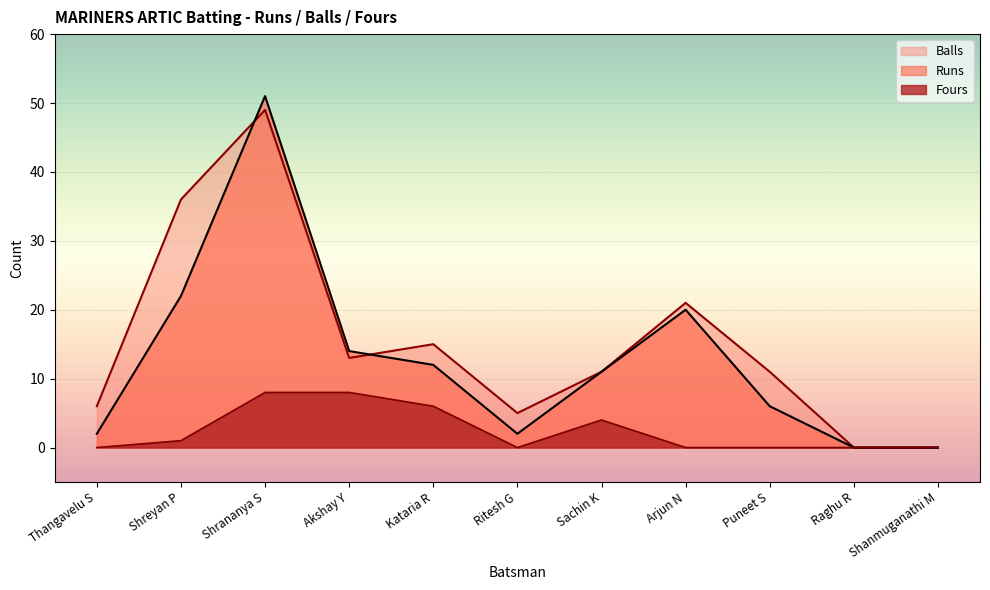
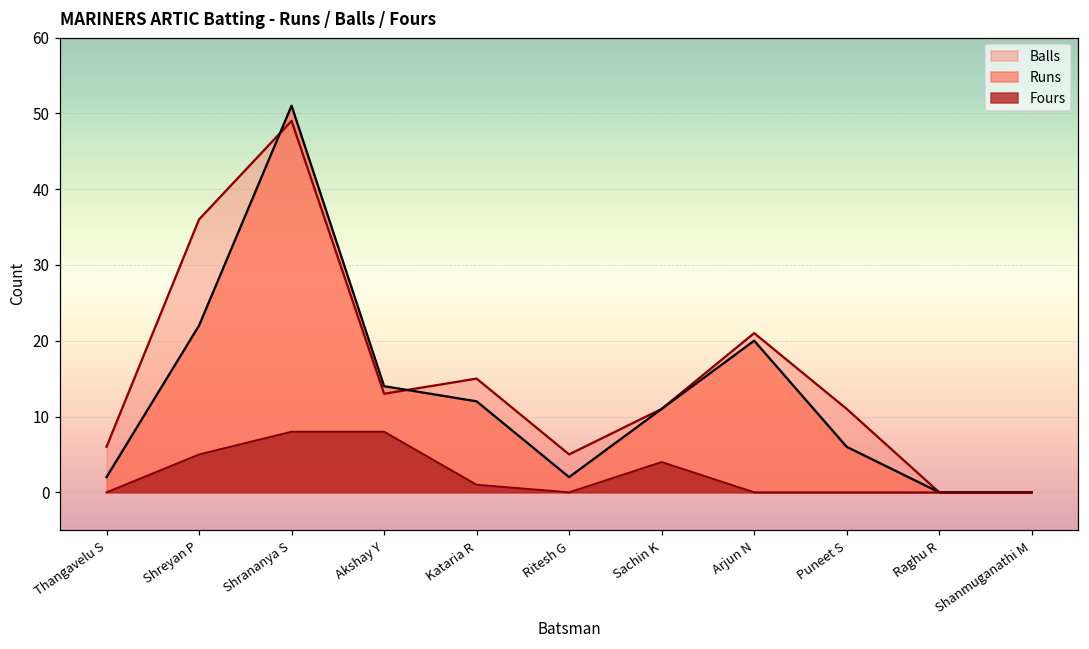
  {
    "Fours": {
      "Thangavelu S": 0,
-     "Shreyan P": 1,
+     "Shreyan P": 5,
      "Shrananya S": 8,
      "Akshay Y": 8,
-     "Kataria R": 6,
+     "Kataria R": 1,
      "Ritesh G": 0,
      "Sachin K": 4,
      "Arjun N": 0,
      "Puneet S": 0
    }
  }
